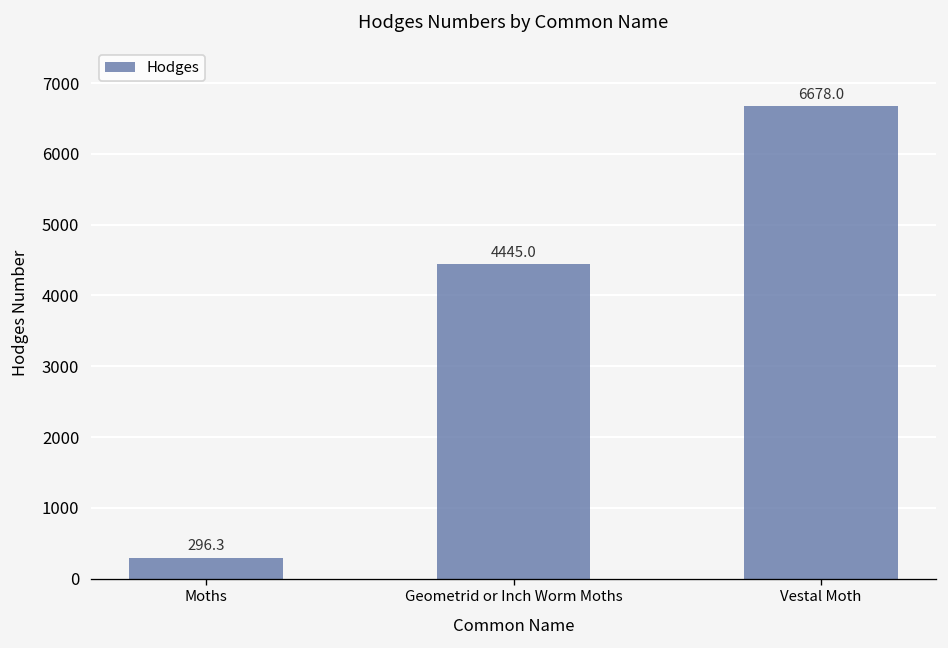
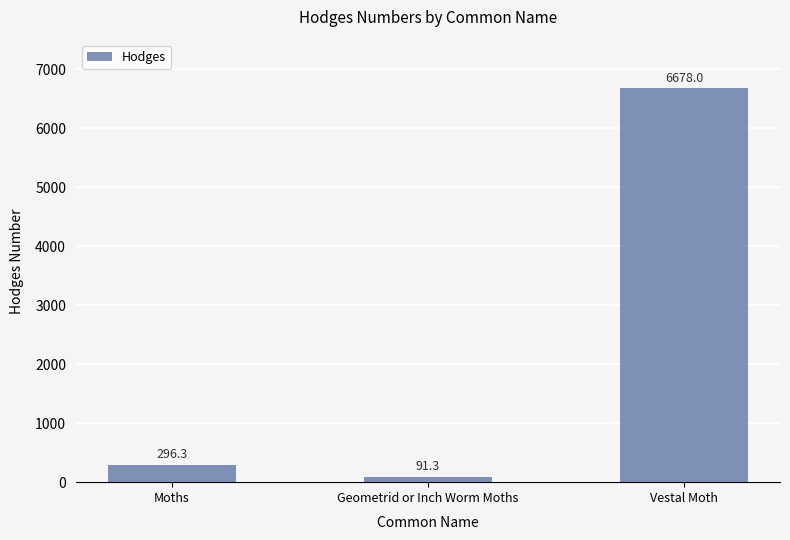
  {
    "Moths": 296.3,
-   "Geometrid or Inch Worm Moths": 4445.0,
+   "Geometrid or Inch Worm Moths": 91.3,
    "Vestal Moth": 6678.0
  }
